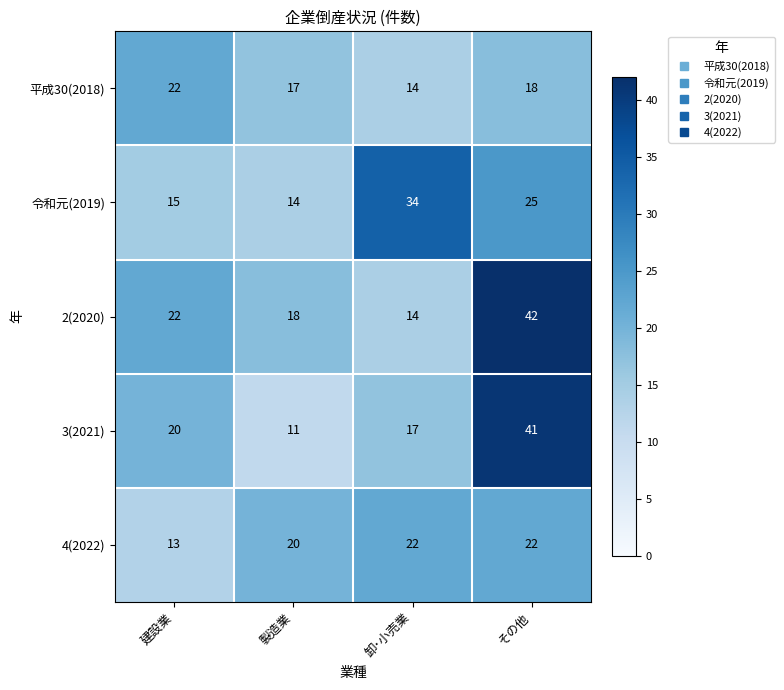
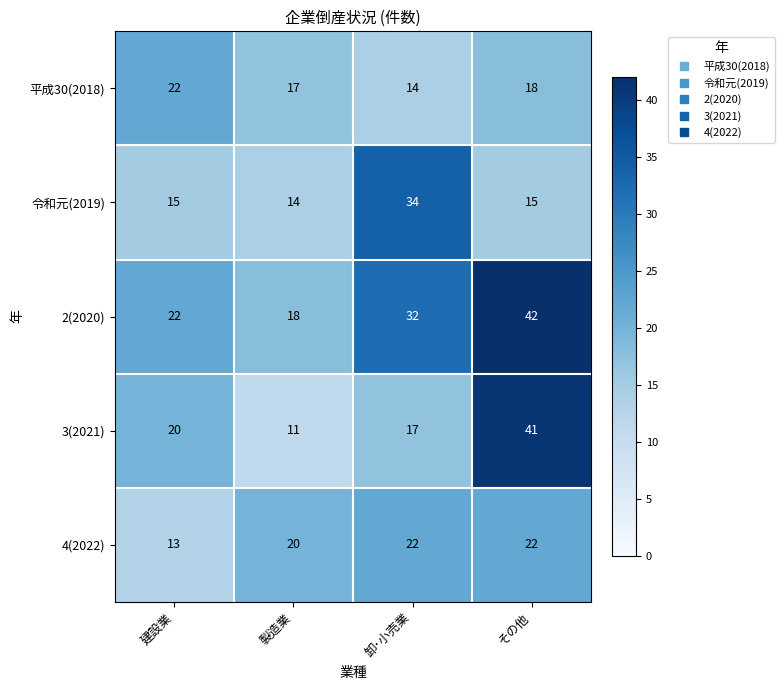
  {
    "平成30(2018)": {
      "建設業": 22,
      "製造業": 17,
      "卸･小売業": 14,
      "その他": 18
    },
    "令和元(2019)": {
      "建設業": 15,
      "製造業": 14,
      "卸･小売業": 34,
-     "その他": 25
+     "その他": 15
    },
    "2(2020)": {
      "建設業": 22,
      "製造業": 18,
-     "卸･小売業": 14,
+     "卸･小売業": 32,
      "その他": 42
    },
    "3(2021)": {
      "建設業": 20,
      "製造業": 11,
      "卸･小売業": 17,
      "その他": 41
    },
    "4(2022)": {
      "建設業": 13,
      "製造業": 20,
      "卸･小売業": 22,
      "その他": 22
    }
  }
